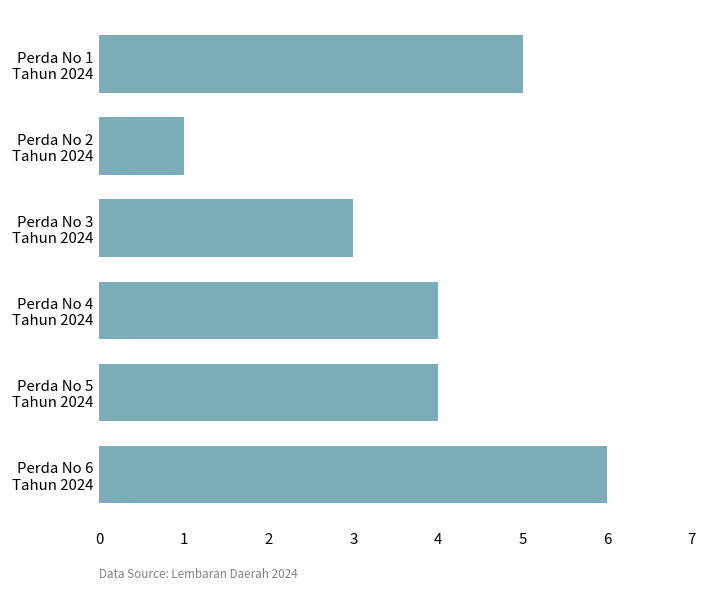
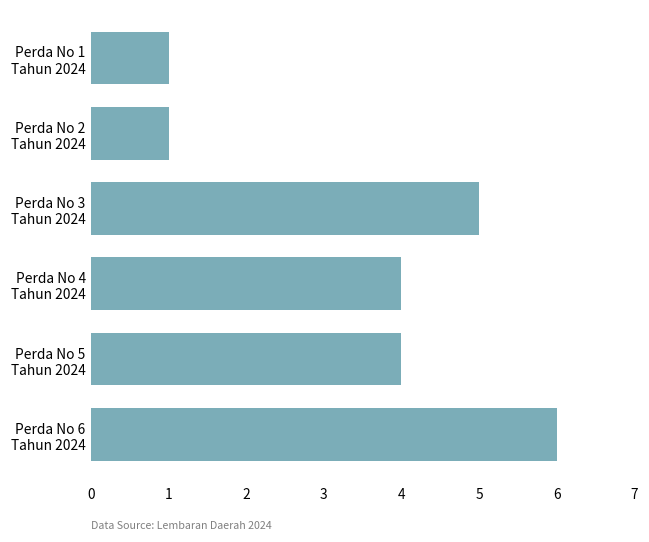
  {
-   "Perda No 1 Tahun 2024": 5,
+   "Perda No 1 Tahun 2024": 1,
    "Perda No 2 Tahun 2024": 1,
-   "Perda No 3 Tahun 2024": 3,
+   "Perda No 3 Tahun 2024": 5,
    "Perda No 4 Tahun 2024": 4,
    "Perda No 5 Tahun 2024": 4,
    "Perda No 6 Tahun 2024": 6
  }
